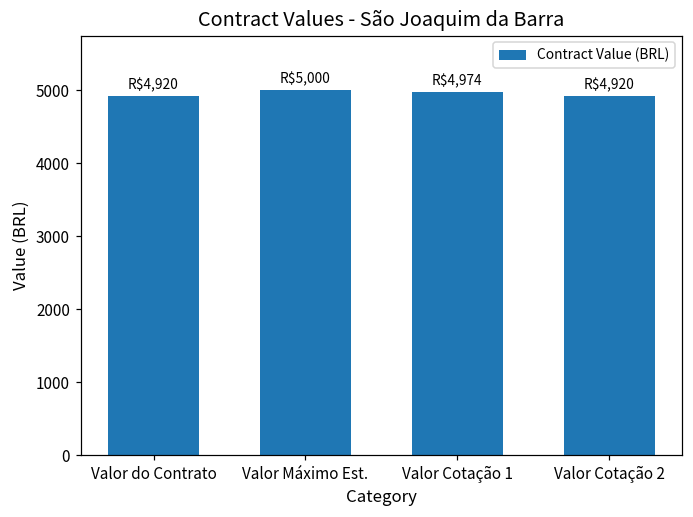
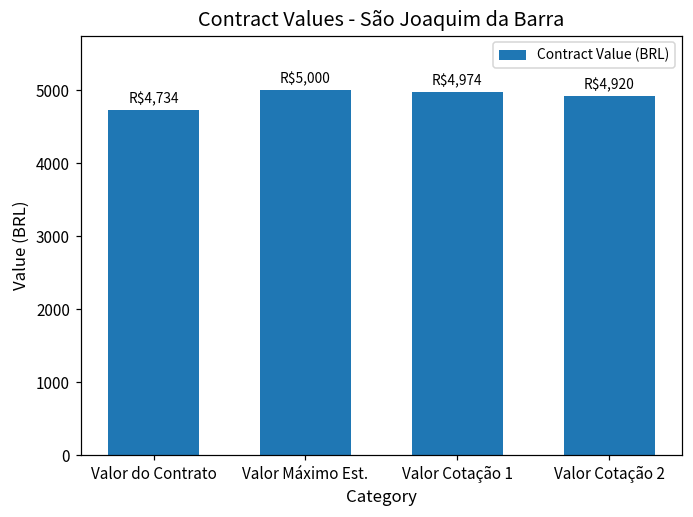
  {
-   "Valor do Contrato": "$4,920",
+   "Valor do Contrato": "$4,734",
    "Valor Máximo Est.": "$5,000",
    "Valor Cotação 1": "$4,974",
    "Valor Cotação 2": "$4,920"
  }
